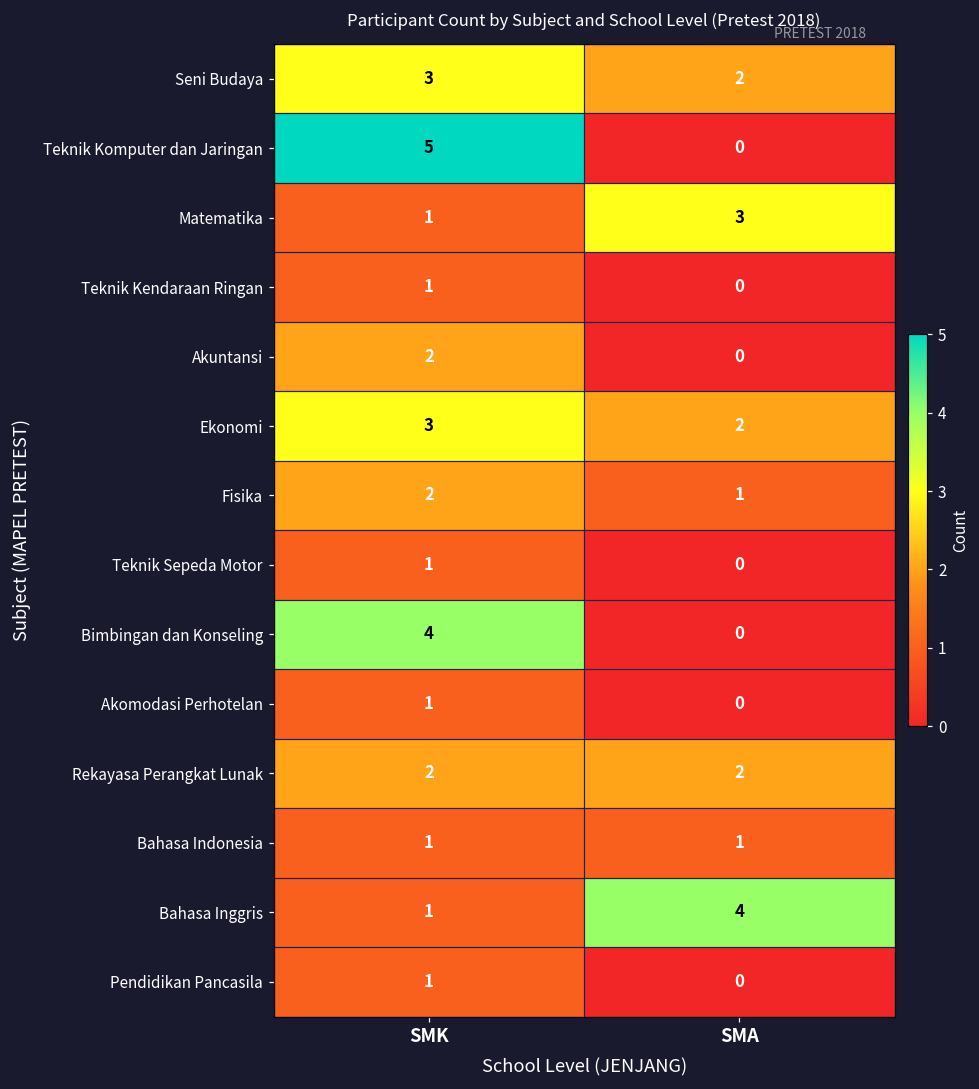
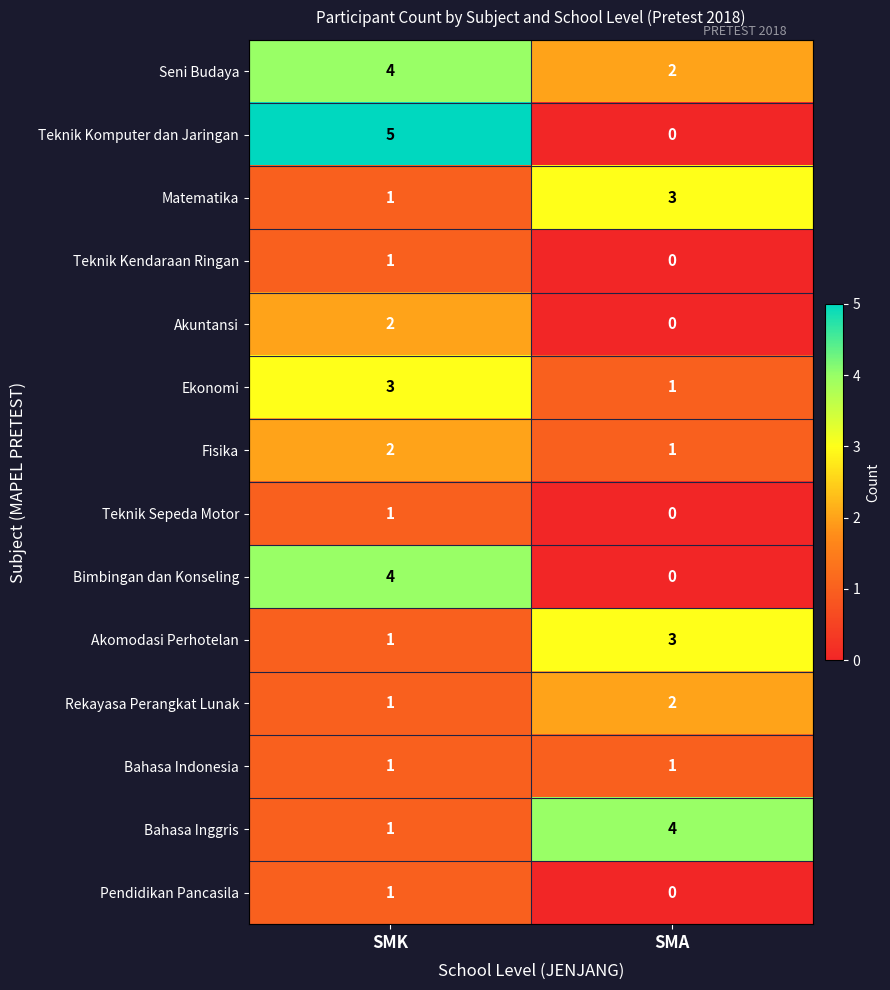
  {
    "Seni Budaya": {
-     "SMK": 3,
+     "SMK": 4,
      "SMA": 2
    },
    "Teknik Komputer dan Jaringan": {
      "SMK": 5,
      "SMA": 0
    },
    "Matematika": {
      "SMK": 1,
      "SMA": 3
    },
    "Teknik Kendaraan Ringan": {
      "SMK": 1,
      "SMA": 0
    },
    "Akuntansi": {
      "SMK": 2,
      "SMA": 0
    },
    "Ekonomi": {
      "SMK": 3,
-     "SMA": 2
+     "SMA": 1
    },
    "Fisika": {
      "SMK": 2,
      "SMA": 1
    },
    "Teknik Sepeda Motor": {
      "SMK": 1,
      "SMA": 0
    },
    "Bimbingan dan Konseling": {
      "SMK": 4,
      "SMA": 0
    },
    "Akomodasi Perhotelan": {
      "SMK": 1,
-     "SMA": 0
+     "SMA": 3
    },
    "Rekayasa Perangkat Lunak": {
-     "SMK": 2,
+     "SMK": 1,
      "SMA": 2
    },
    "Bahasa Indonesia": {
      "SMK": 1,
      "SMA": 1
    },
    "Bahasa Inggris": {
      "SMK": 1,
      "SMA": 4
    },
    "Pendidikan Pancasila": {
      "SMK": 1,
      "SMA": 0
    }
  }
